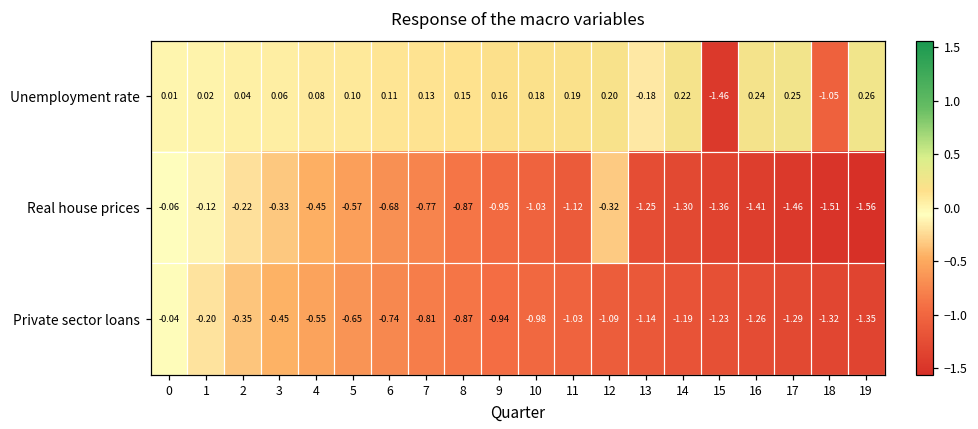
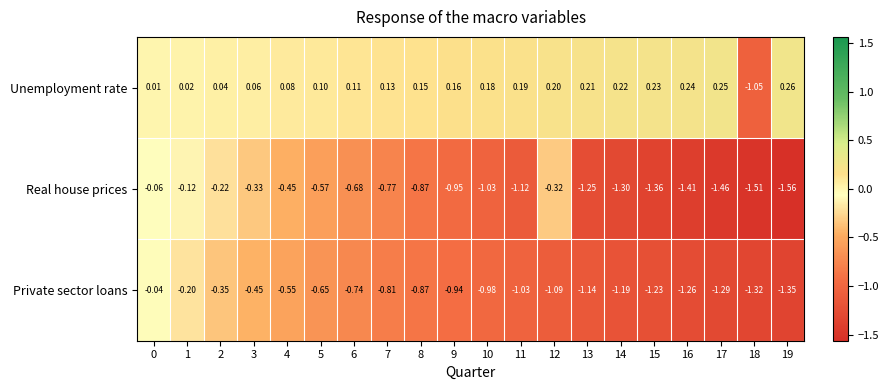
  {
    "Unemployment rate": {
      "0": 0.01,
      "1": 0.02,
      "2": 0.04,
      "3": 0.06,
      "4": 0.08,
      "5": 0.10,
      "6": 0.11,
      "7": 0.13,
      "8": 0.15,
      "9": 0.16,
      "10": 0.18,
      "11": 0.19,
      "12": 0.20,
-     "13": -0.18,
+     "13": 0.21,
      "14": 0.22,
-     "15": -1.46,
+     "15": 0.23,
      "16": 0.24,
      "17": 0.25,
      "18": -1.05,
      "19": 0.26
    },
    "Real house prices": {
      "0": -0.06,
      "1": -0.12,
      "2": -0.22,
      "3": -0.33,
      "4": -0.45,
      "5": -0.57,
      "6": -0.68,
      "7": -0.77,
      "8": -0.87,
      "9": -0.95,
      "10": -1.03,
      "11": -1.12,
      "12": -0.32,
      "13": -1.25,
      "14": -1.30,
      "15": -1.36,
      "16": -1.41,
      "17": -1.46,
      "18": -1.51,
      "19": -1.56
    },
    "Private sector loans": {
      "0": -0.04,
      "1": -0.20,
      "2": -0.35,
      "3": -0.45,
      "4": -0.55,
      "5": -0.65,
      "6": -0.74,
      "7": -0.81,
      "8": -0.87,
      "9": -0.94,
      "10": -0.98,
      "11": -1.03,
      "12": -1.09,
      "13": -1.14,
      "14": -1.19,
      "15": -1.23,
      "16": -1.26,
      "17": -1.29,
      "18": -1.32,
      "19": -1.35
    }
  }
